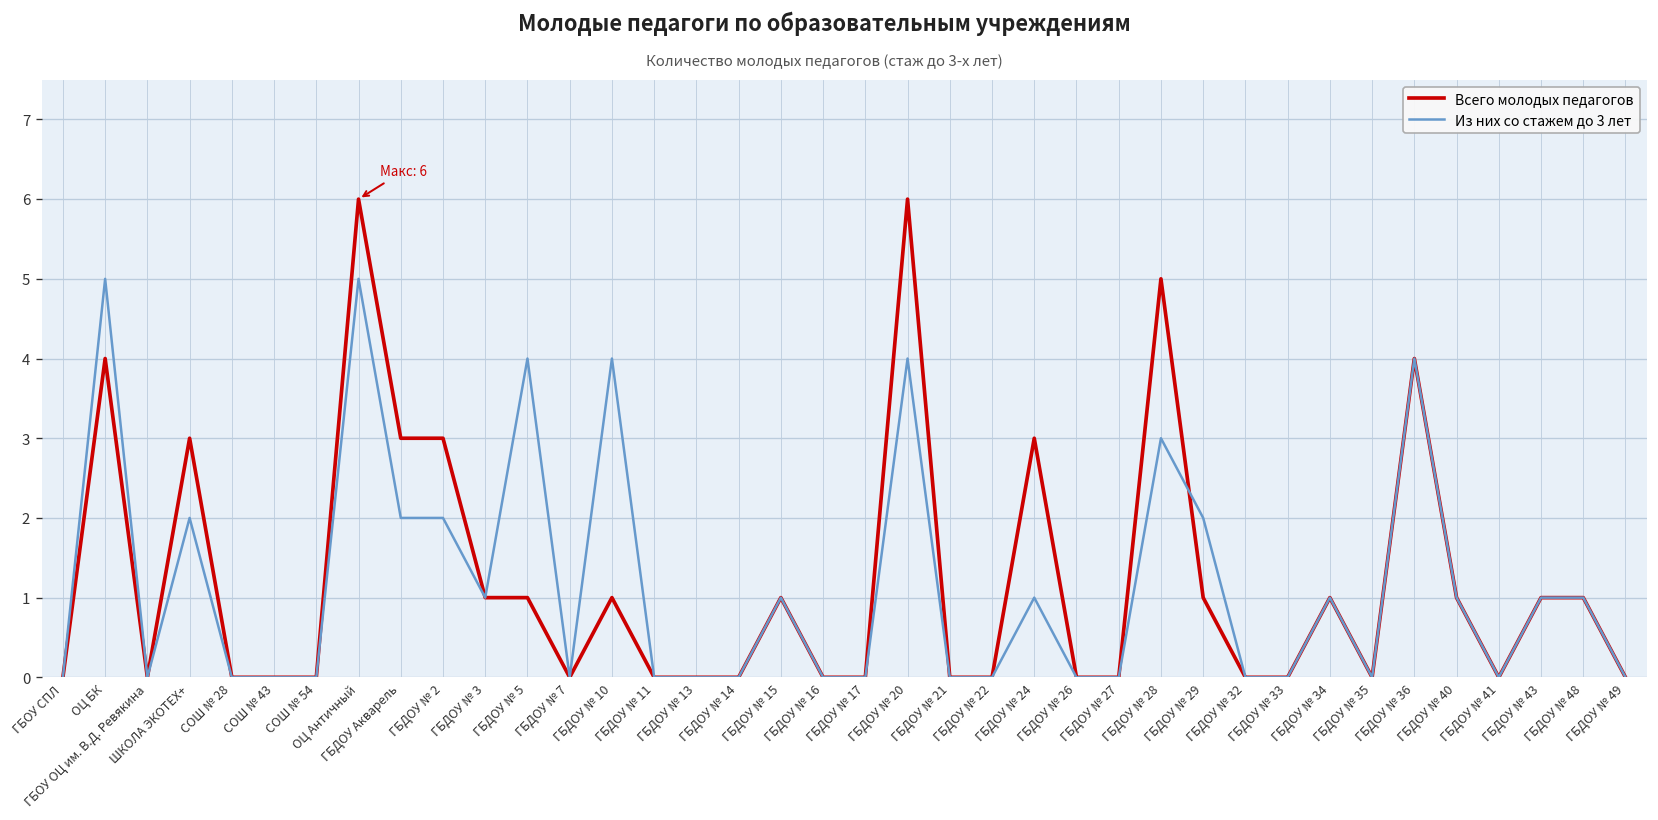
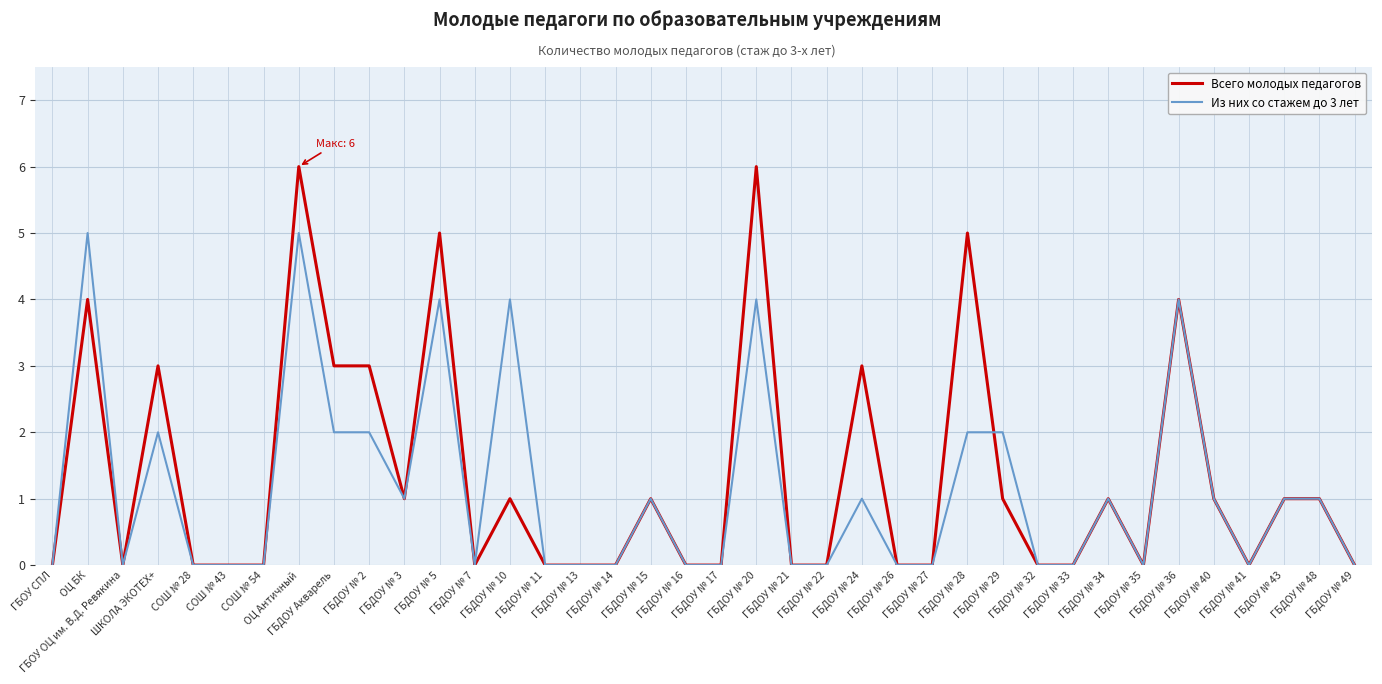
  {
    "Всего молодых педагогов": {
      "ОЦ БК": 4,
      "ШКОЛА ЭКОТЕХ+": 3,
      "ГБДОУ Акварель": 3,
      "ГБДОУ № 2": 3,
-     "ГБДОУ № 5": 1,
+     "ГБДОУ № 5": 5,
      "ГБДОУ № 10": 1,
      "ГБДОУ № 20": 6,
      "ГБДОУ № 24": 3,
      "ГБДОУ № 28": 5,
      "ГБДОУ № 29": 1
    },
    "Из них со стажем до 3 лет": {
      "ОЦ БК": 5,
      "ШКОЛА ЭКОТЕХ+": 2,
      "ОЦ Античный": 5,
      "ГБДОУ Акварель": 2,
      "ГБДОУ № 2": 2,
      "ГБДОУ № 5": 4,
      "ГБДОУ № 10": 4,
      "ГБДОУ № 20": 4,
      "ГБДОУ № 24": 1,
-     "ГБДОУ № 28": 3,
+     "ГБДОУ № 28": 2,
      "ГБДОУ № 29": 2
    }
  }
